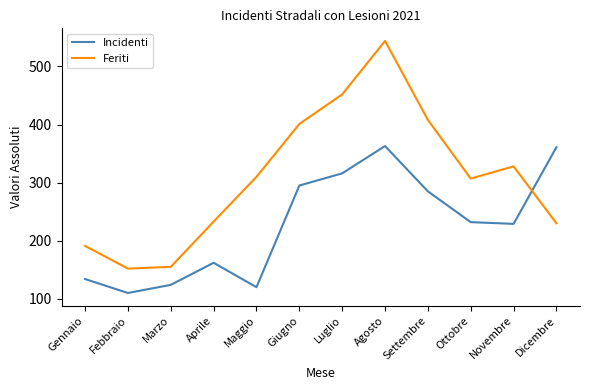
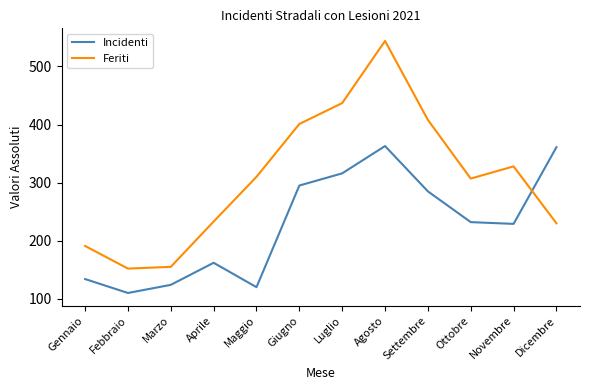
  {
    "Incidenti": {
      "Gennaio": 130,
      "Febbraio": 110,
      "Marzo": 120,
      "Aprile": 160,
      "Maggio": 120,
      "Giugno": 300,
      "Luglio": 320,
      "Agosto": 360,
      "Settembre": 290,
      "Ottobre": 230,
      "Novembre": 230,
      "Dicembre": 360
    },
    "Feriti": {
      "Gennaio": 190,
      "Febbraio": 150,
      "Marzo": 160,
      "Aprile": 230,
      "Maggio": 310,
      "Giugno": 400,
-     "Luglio": 450,
+     "Luglio": 440,
      "Agosto": 540,
      "Settembre": 410,
      "Ottobre": 310,
      "Novembre": 330,
      "Dicembre": 230
    }
  }
